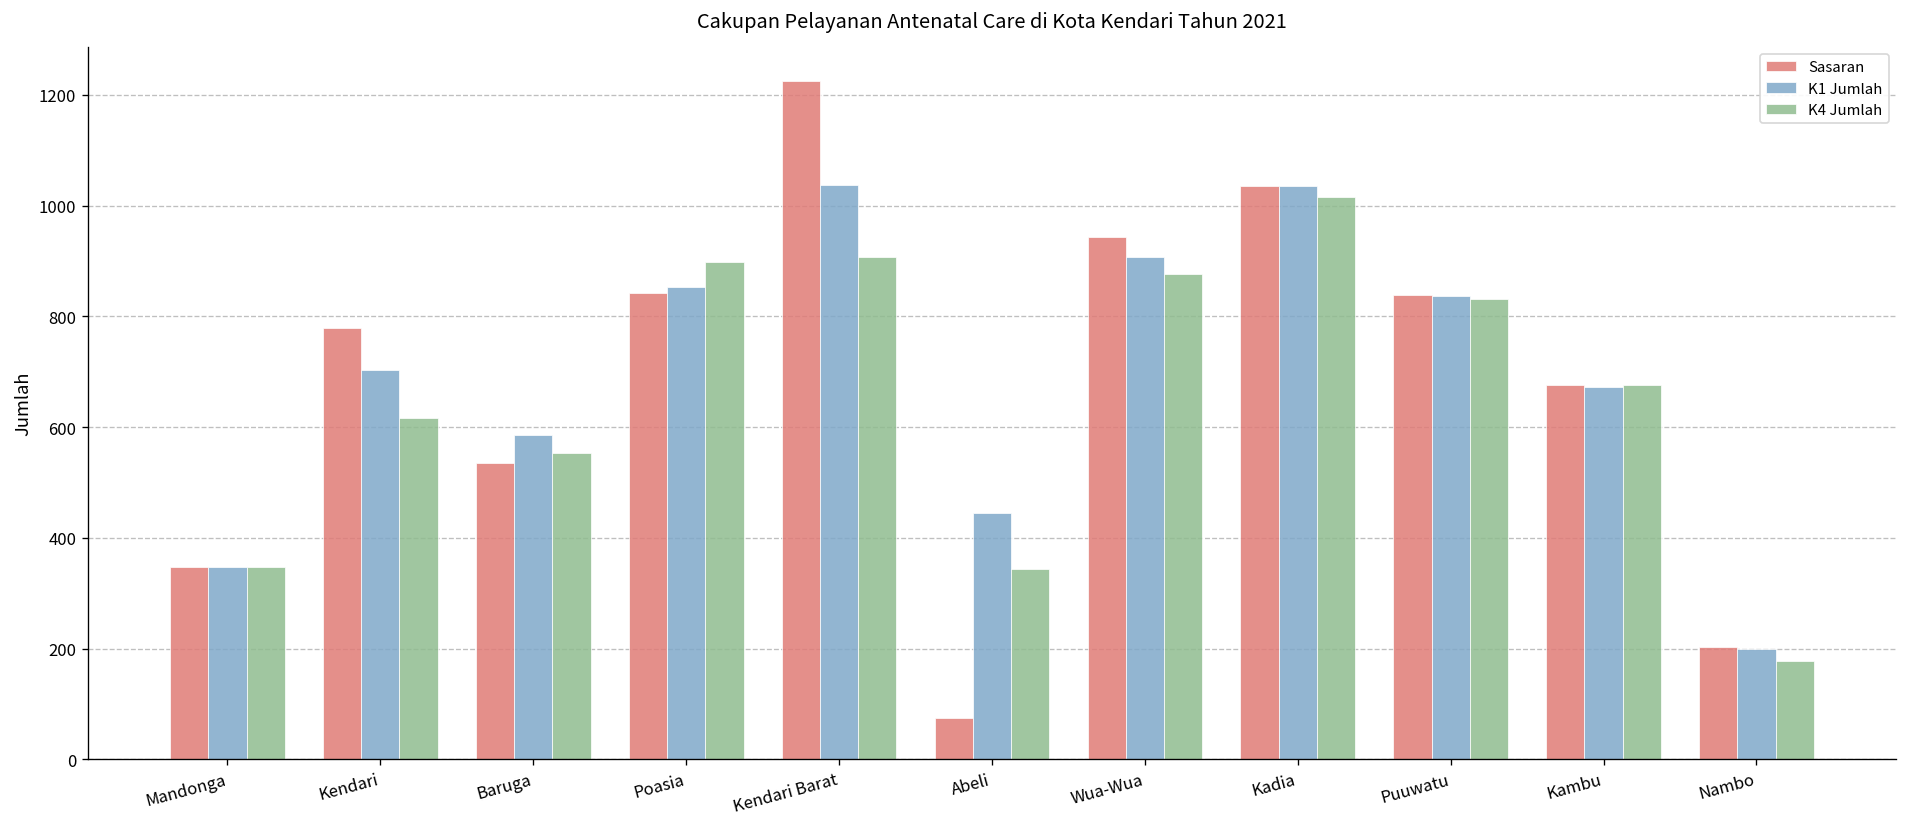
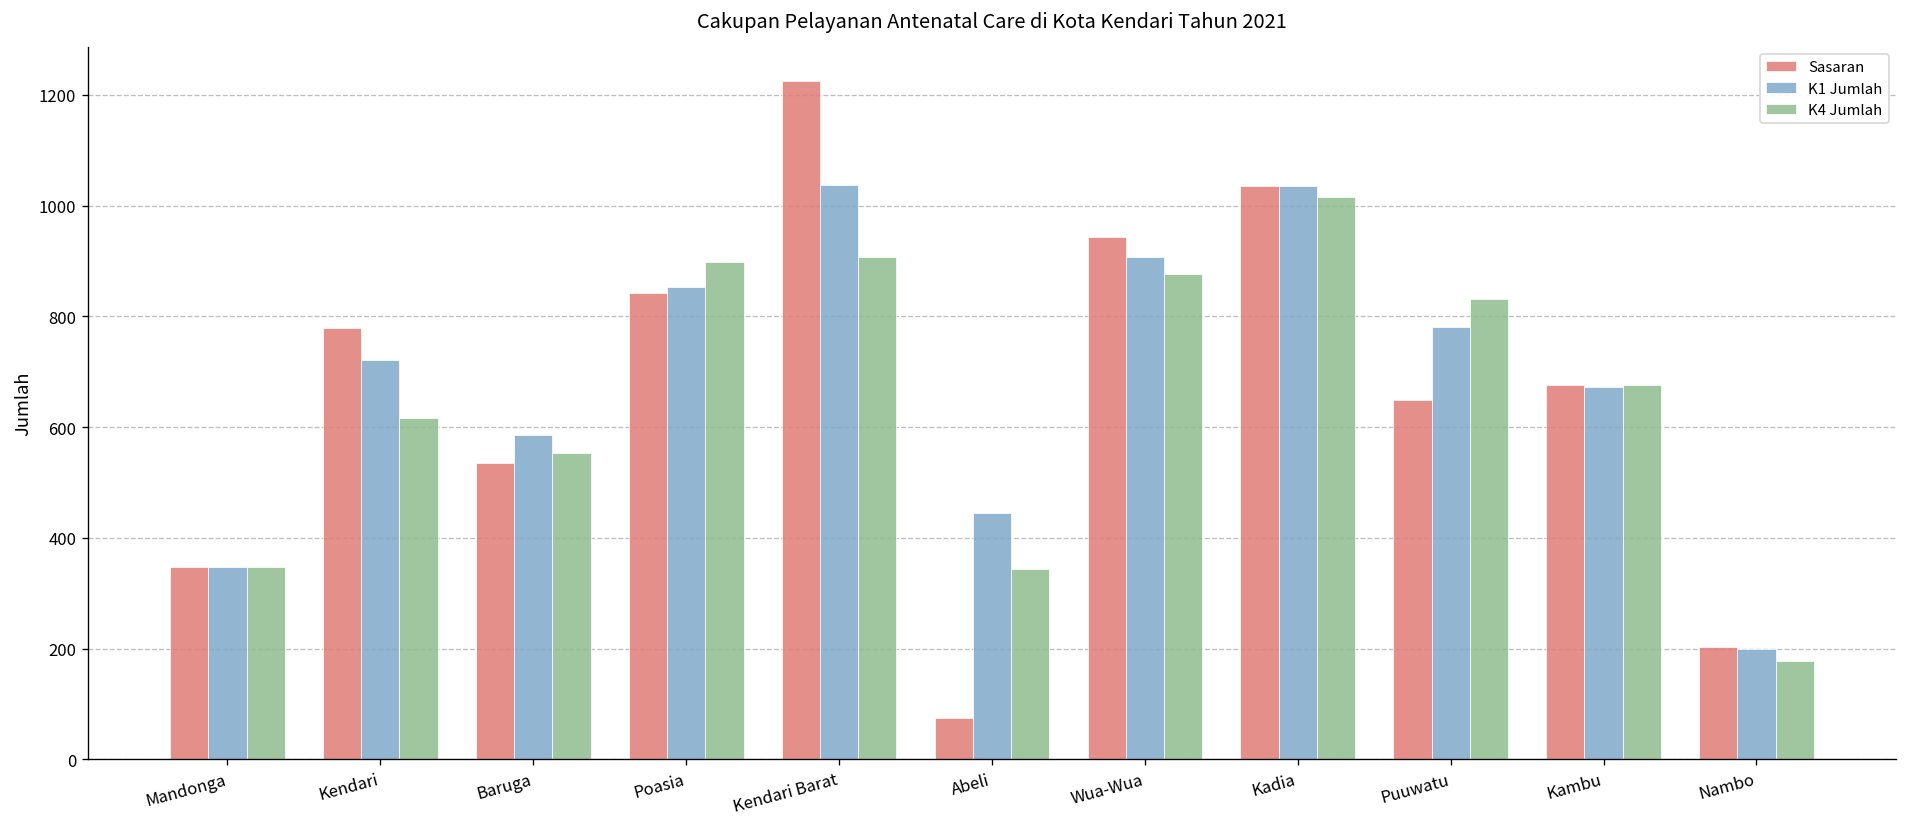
  {
    "Sasaran": {
      "Mandonga": 350,
      "Kendari": 780,
      "Baruga": 540,
      "Poasia": 840,
      "Kendari Barat": 1230,
      "Abeli": 80,
      "Wua-Wua": 940,
      "Kadia": 1040,
-     "Puuwatu": 840,
+     "Puuwatu": 650,
      "Kambu": 680,
      "Nambo": 200
    },
    "K1 Jumlah": {
      "Mandonga": 350,
-     "Kendari": 700,
+     "Kendari": 720,
      "Baruga": 590,
      "Poasia": 850,
      "Kendari Barat": 1040,
      "Abeli": 450,
      "Wua-Wua": 910,
      "Kadia": 1040,
-     "Puuwatu": 840,
+     "Puuwatu": 780,
      "Kambu": 670,
      "Nambo": 200
    },
    "K4 Jumlah": {
      "Mandonga": 350,
      "Kendari": 620,
      "Baruga": 550,
      "Poasia": 900,
      "Kendari Barat": 910,
      "Abeli": 340,
      "Wua-Wua": 880,
      "Kadia": 1020,
      "Puuwatu": 830,
      "Kambu": 680,
      "Nambo": 180
    }
  }
